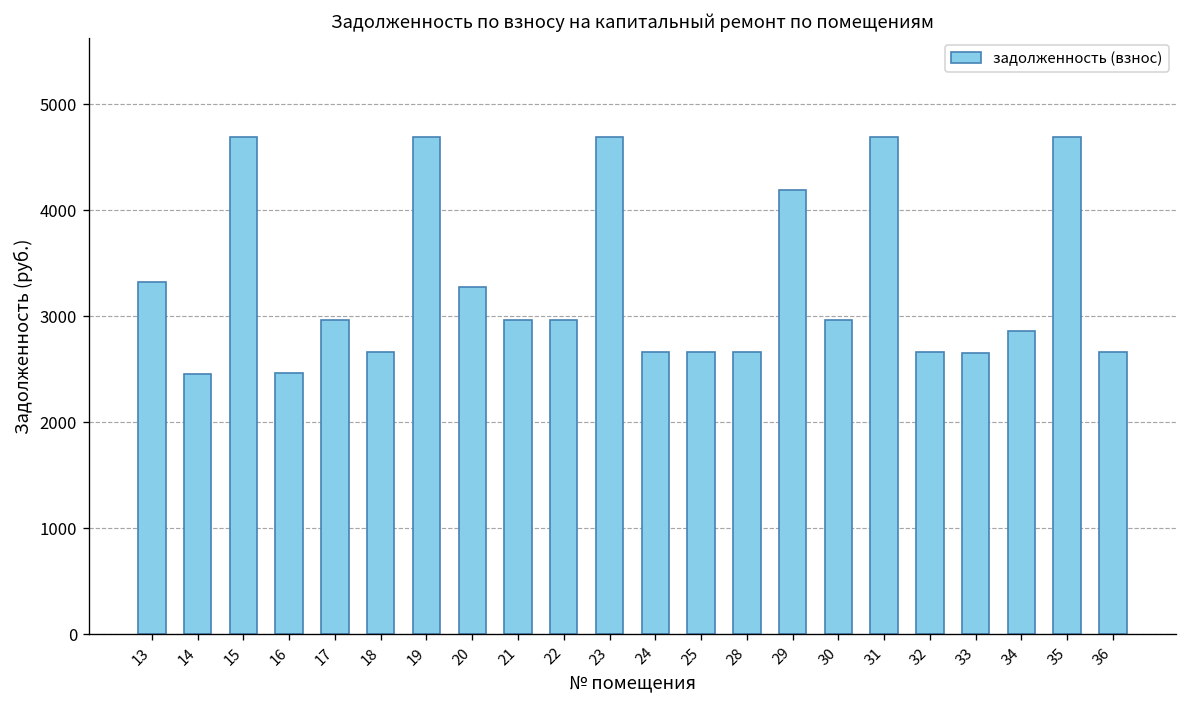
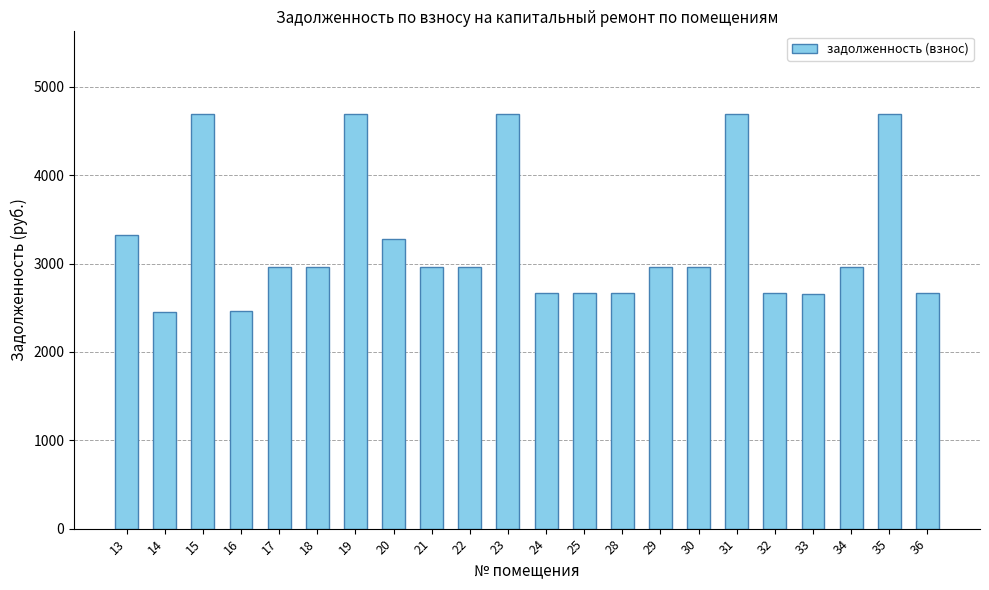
  {
    "13": 3300,
    "14": 2500,
    "15": 4700,
    "16": 2500,
    "17": 3000,
-   "18": 2700,
+   "18": 3000,
    "19": 4700,
    "20": 3300,
    "21": 3000,
    "22": 3000,
    "23": 4700,
    "24": 2700,
    "25": 2700,
    "28": 2700,
-   "29": 4200,
+   "29": 3000,
    "30": 3000,
    "31": 4700,
    "32": 2700,
    "33": 2700,
-   "34": 2900,
+   "34": 3000,
    "35": 4700,
    "36": 2700
  }
